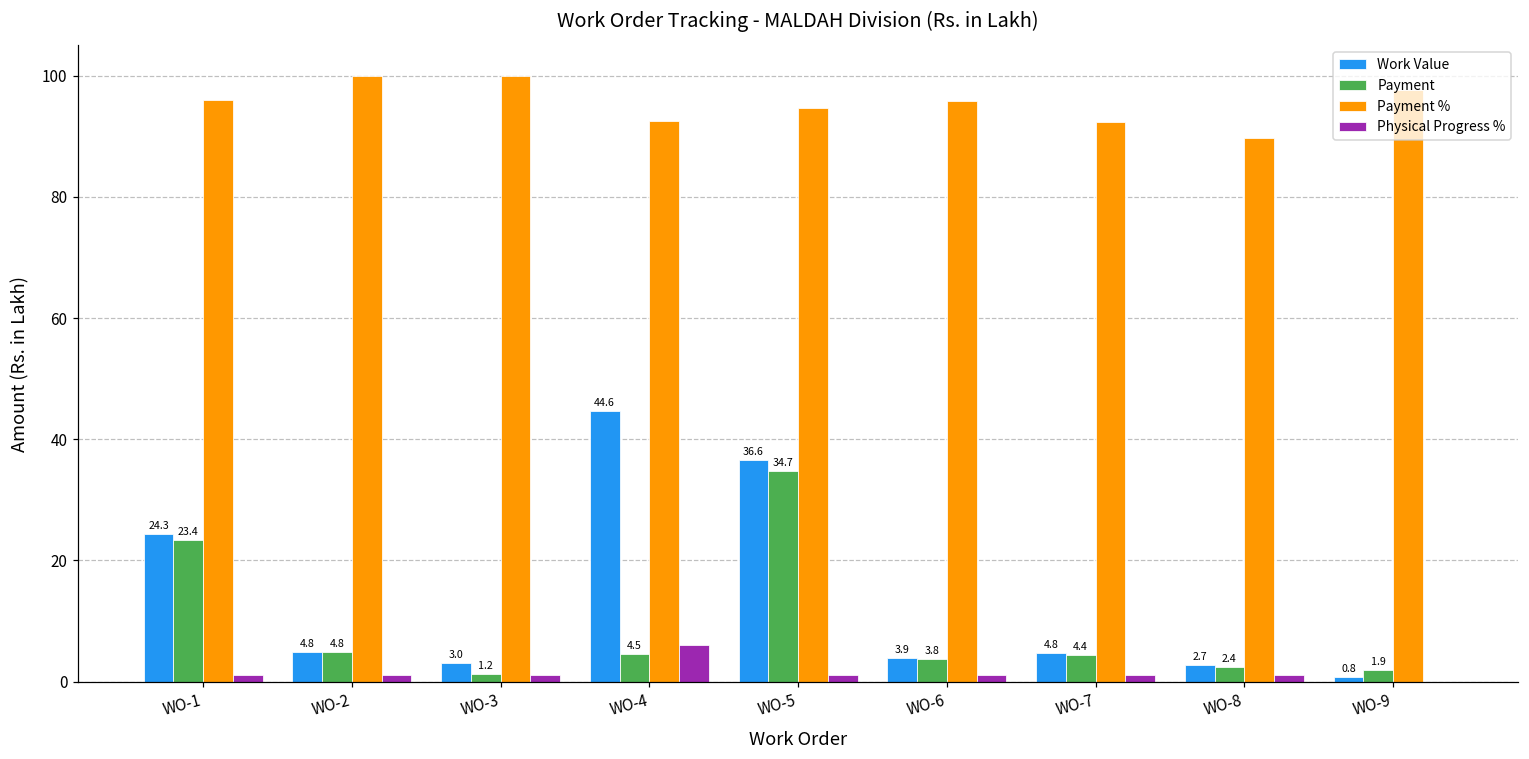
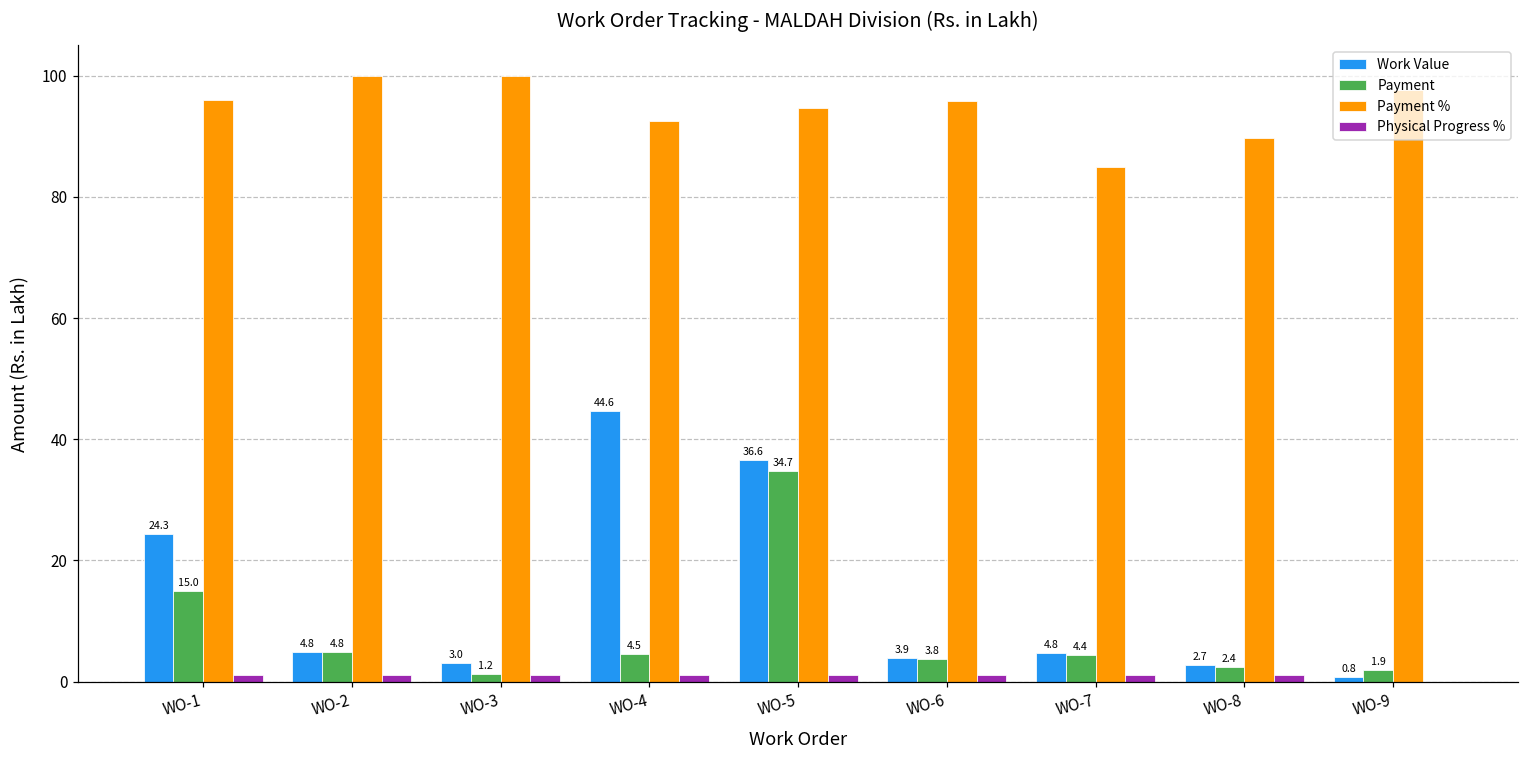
  {
    "Work Value": {
      "WO-1": 24.3,
      "WO-2": 4.8,
      "WO-3": 3.0,
      "WO-4": 44.6,
      "WO-5": 36.6,
      "WO-6": 3.9,
      "WO-7": 4.8,
      "WO-8": 2.7,
      "WO-9": 0.8
    },
    "Payment": {
-     "WO-1": 23.4,
+     "WO-1": 15.0,
      "WO-2": 4.8,
      "WO-3": 1.2,
      "WO-4": 4.5,
      "WO-5": 34.7,
      "WO-6": 3.8,
      "WO-7": 4.4,
      "WO-8": 2.4,
      "WO-9": 1.9
    },
    "Payment %": {
      "WO-1": 96,
      "WO-2": 100,
      "WO-3": 100,
      "WO-4": 93,
      "WO-5": 95,
      "WO-6": 96,
-     "WO-7": 92,
+     "WO-7": 85,
      "WO-8": 90
    },
    "Physical Progress %": {
      "WO-1": 1,
      "WO-2": 1,
      "WO-3": 1,
-     "WO-4": 6,
+     "WO-4": 1,
      "WO-5": 1,
      "WO-6": 1,
      "WO-7": 1,
      "WO-8": 1,
      "WO-9": 0
    }
  }
